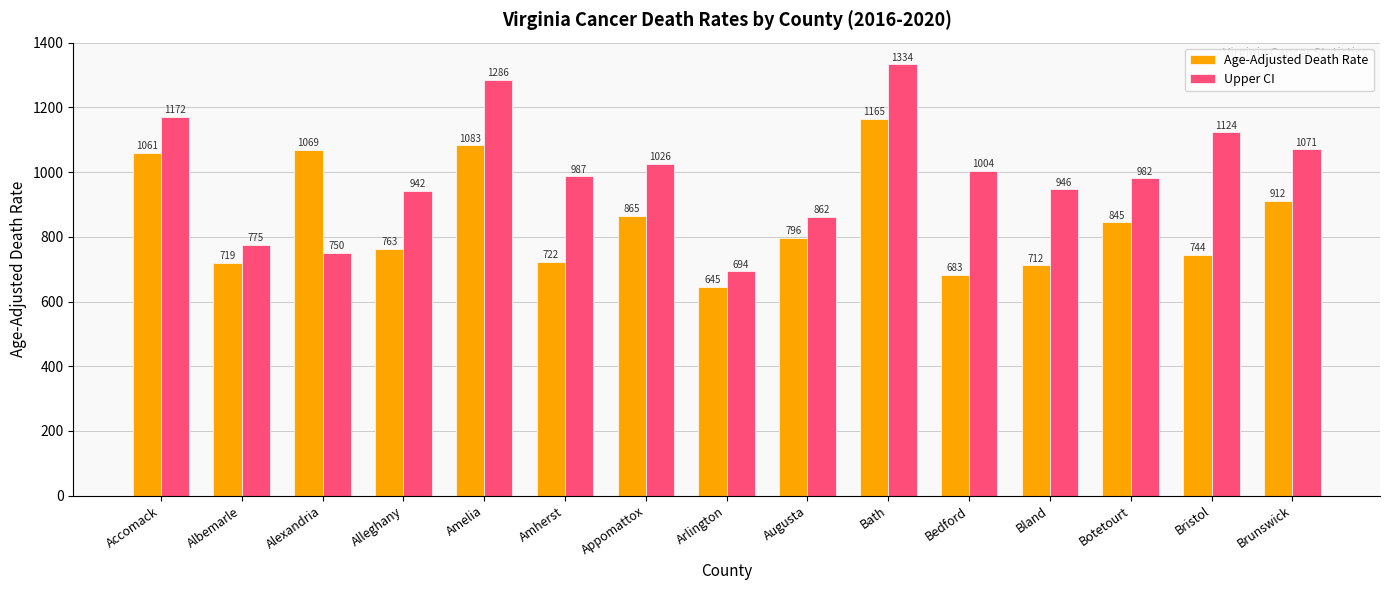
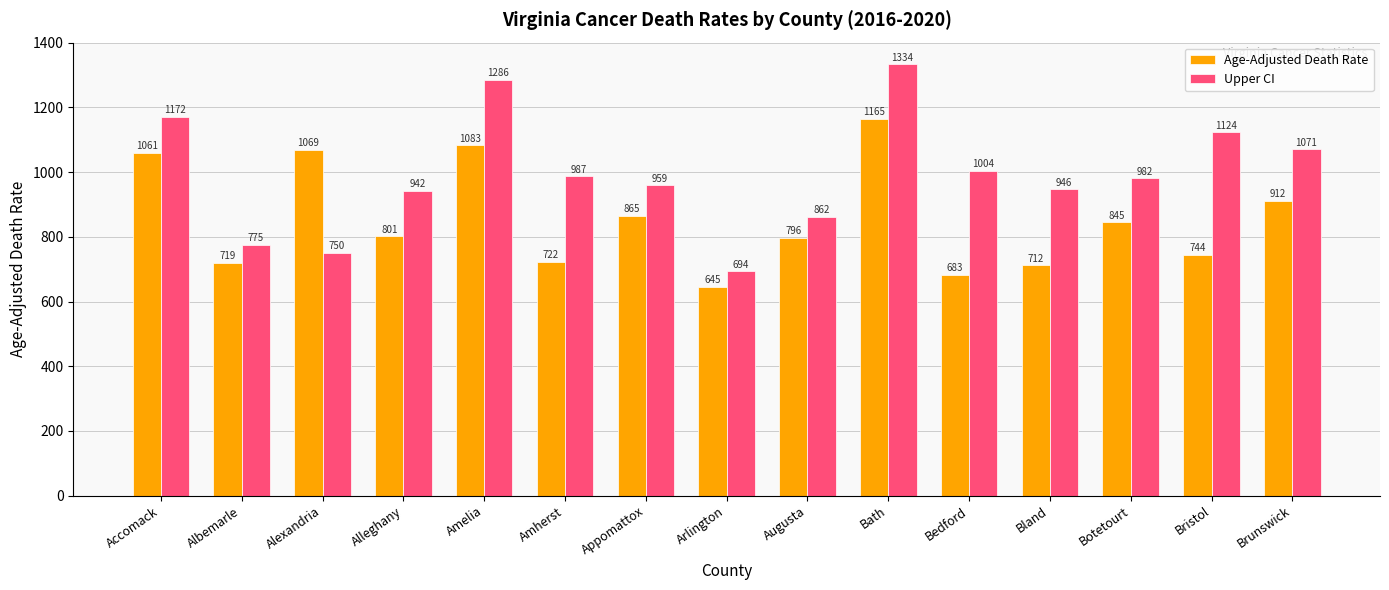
  {
    "Age-Adjusted Death Rate": {
      "Accomack": 1061,
      "Albemarle": 719,
      "Alexandria": 1069,
-     "Alleghany": 763,
+     "Alleghany": 801,
      "Amelia": 1083,
      "Amherst": 722,
      "Appomattox": 865,
      "Arlington": 645,
      "Augusta": 796,
      "Bath": 1165,
      "Bedford": 683,
      "Bland": 712,
      "Botetourt": 845,
      "Bristol": 744,
      "Brunswick": 912
    },
    "Upper CI": {
      "Accomack": 1172,
      "Albemarle": 775,
      "Alexandria": 750,
      "Alleghany": 942,
      "Amelia": 1286,
      "Amherst": 987,
-     "Appomattox": 1026,
+     "Appomattox": 959,
      "Arlington": 694,
      "Augusta": 862,
      "Bath": 1334,
      "Bedford": 1004,
      "Bland": 946,
      "Botetourt": 982,
      "Bristol": 1124,
      "Brunswick": 1071
    }
  }
